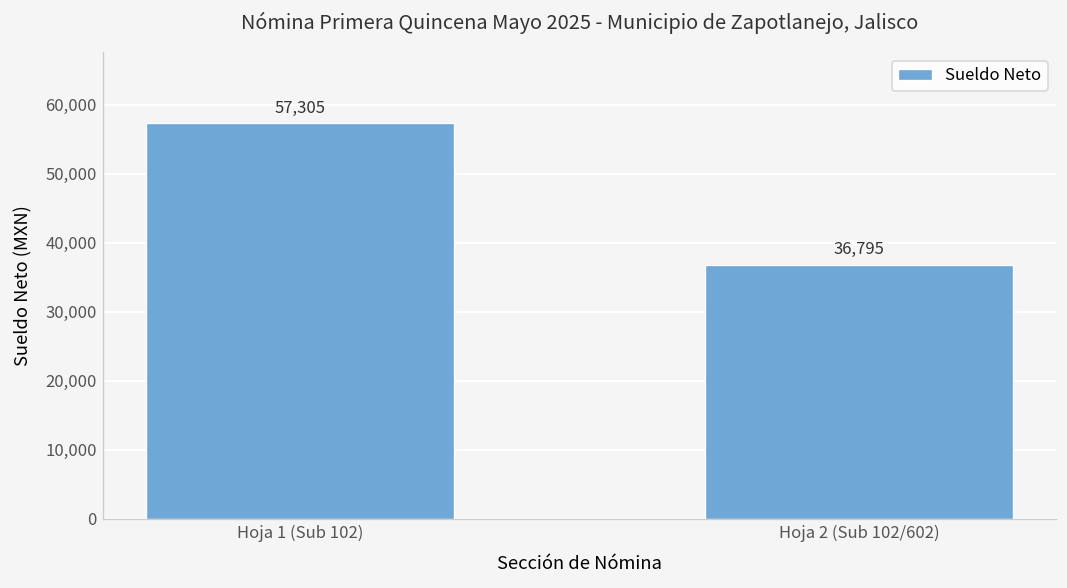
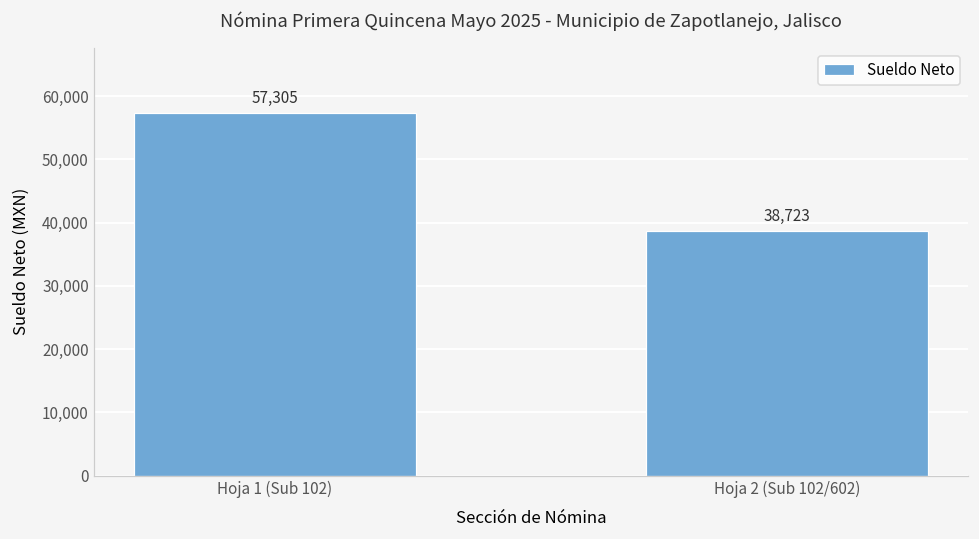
  {
    "Hoja 1 (Sub 102)": "57,305",
-   "Hoja 2 (Sub 102/602)": "36,795"
+   "Hoja 2 (Sub 102/602)": "38,723"
  }
